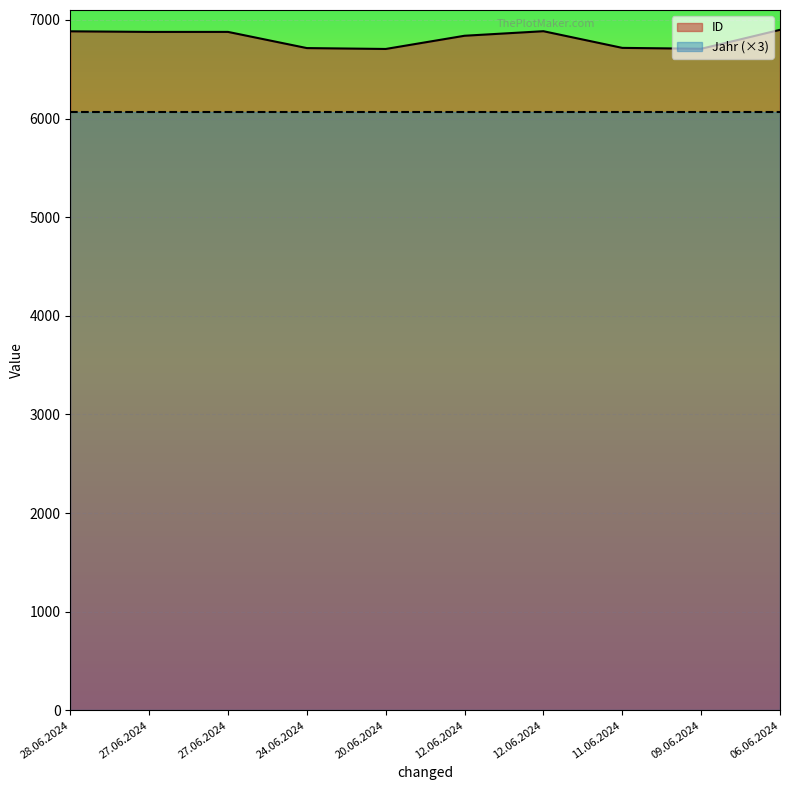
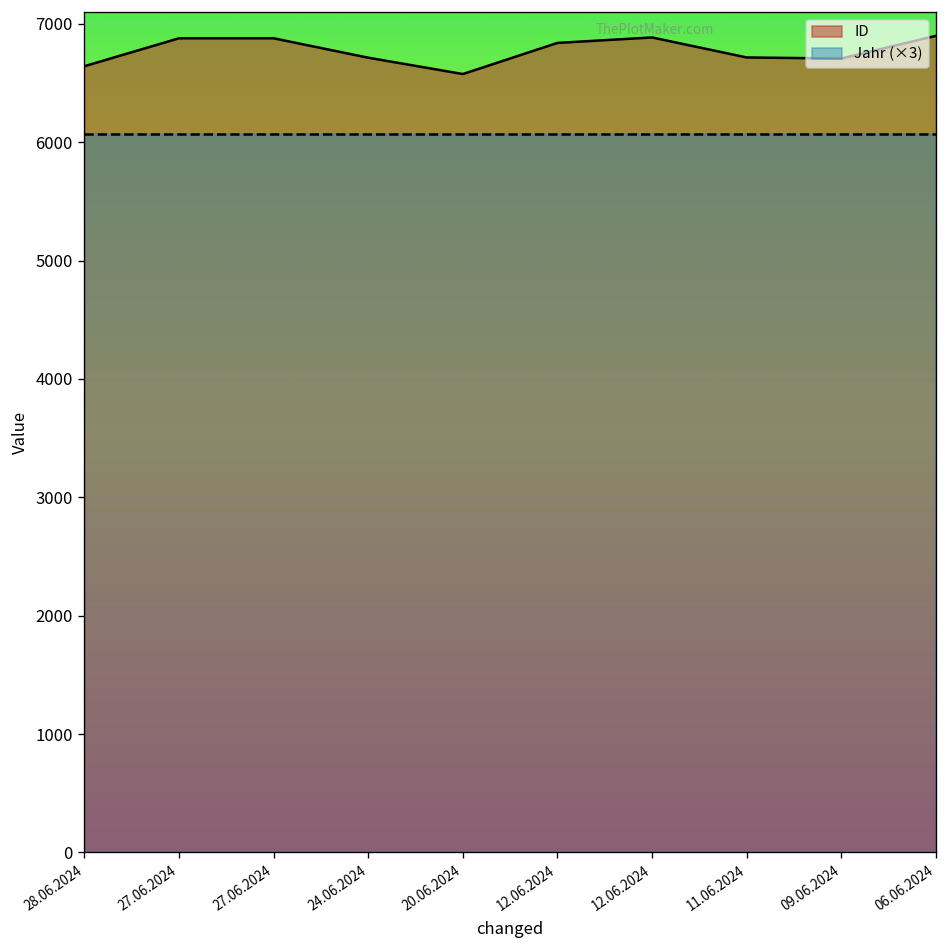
  {
    "ID": {
-     "28.06.2024": 6900,
+     "28.06.2024": 6600,
      "24.06.2024": 6700,
-     "20.06.2024": 6700,
+     "20.06.2024": 6600,
      "11.06.2024": 6700,
      "06.06.2024": 6900
    },
    "Jahr (×3)": {
      "28.06.2024": 6100,
      "24.06.2024": 6100,
      "20.06.2024": 6100,
      "11.06.2024": 6100,
      "09.06.2024": 6100,
      "06.06.2024": 6100
    }
  }
